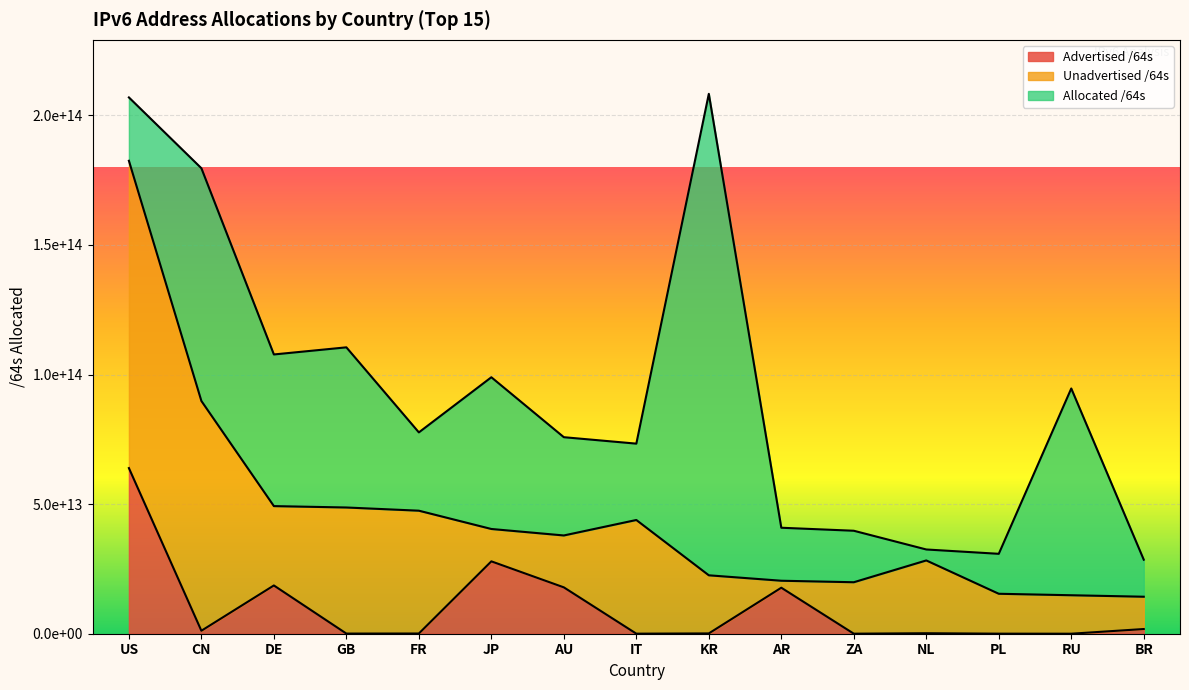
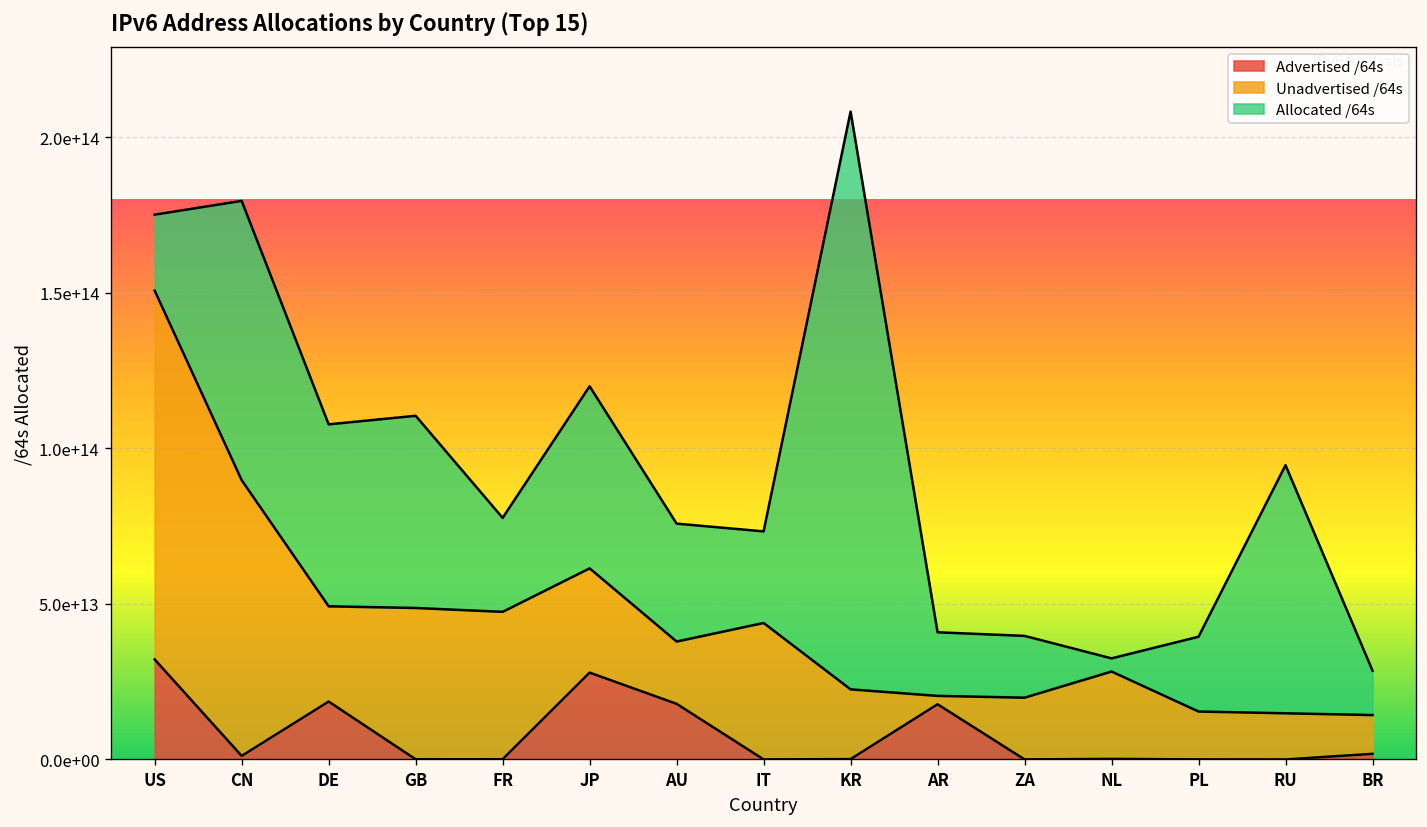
  {
    "Advertised /64s": {
-     "US": 64000000000000,
+     "US": 32000000000000,
      "CN": 1000000000000,
      "DE": 19000000000000,
      "GB": 0,
      "FR": 0,
      "JP": 28000000000000,
      "AU": 18000000000000,
      "IT": 0,
      "KR": 0,
      "AR": 18000000000000,
      "ZA": 0,
      "NL": 0,
      "PL": 0,
      "RU": 0,
      "BR": 2000000000000
    },
    "Unadvertised /64s": {
      "US": 119000000000000,
      "CN": 89000000000000,
      "DE": 31000000000000,
      "GB": 49000000000000,
      "FR": 47000000000000,
-     "JP": 12000000000000,
+     "JP": 34000000000000,
      "AU": 20000000000000,
      "IT": 44000000000000,
      "KR": 22000000000000,
      "AR": 3000000000000,
      "ZA": 20000000000000,
      "NL": 28000000000000,
      "PL": 15000000000000,
      "RU": 15000000000000,
      "BR": 12000000000000
    },
    "Allocated /64s": {
      "US": 24000000000000,
      "CN": 90000000000000,
      "DE": 59000000000000,
      "GB": 62000000000000,
      "FR": 30000000000000,
      "JP": 59000000000000,
      "AU": 38000000000000,
      "IT": 29000000000000,
      "KR": 186000000000000,
      "AR": 20000000000000,
      "ZA": 20000000000000,
      "NL": 4000000000000,
-     "PL": 15000000000000,
+     "PL": 24000000000000,
      "RU": 80000000000000,
      "BR": 14000000000000
    }
  }
